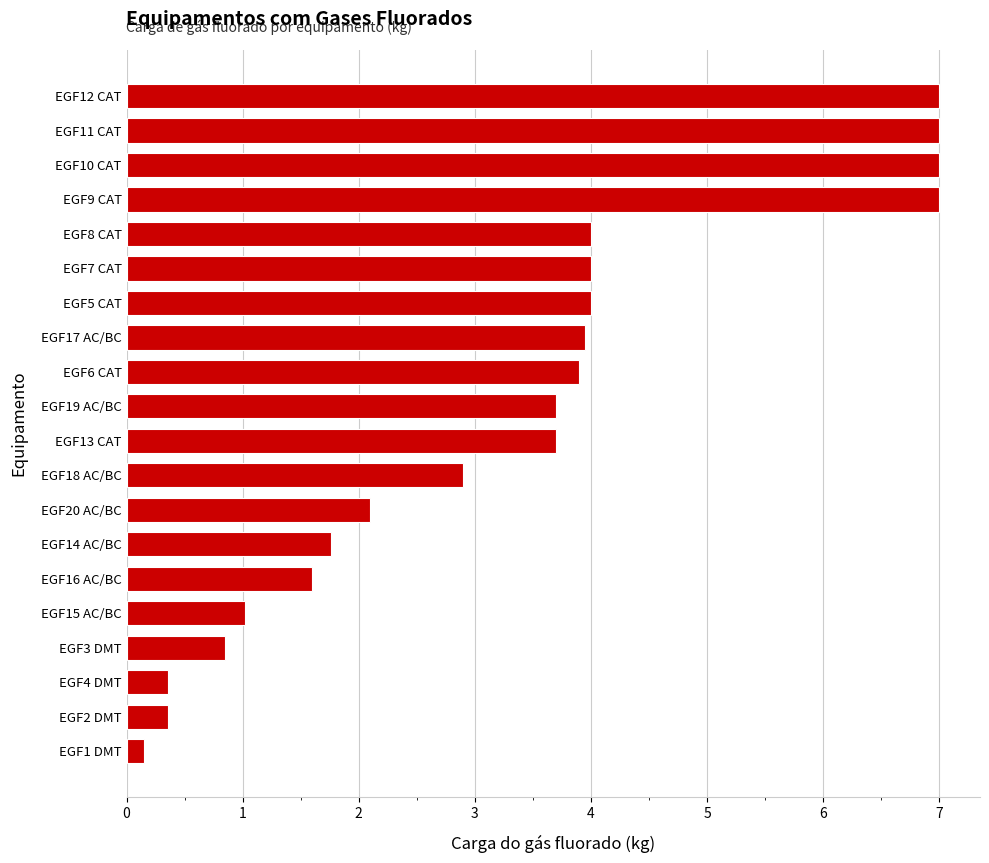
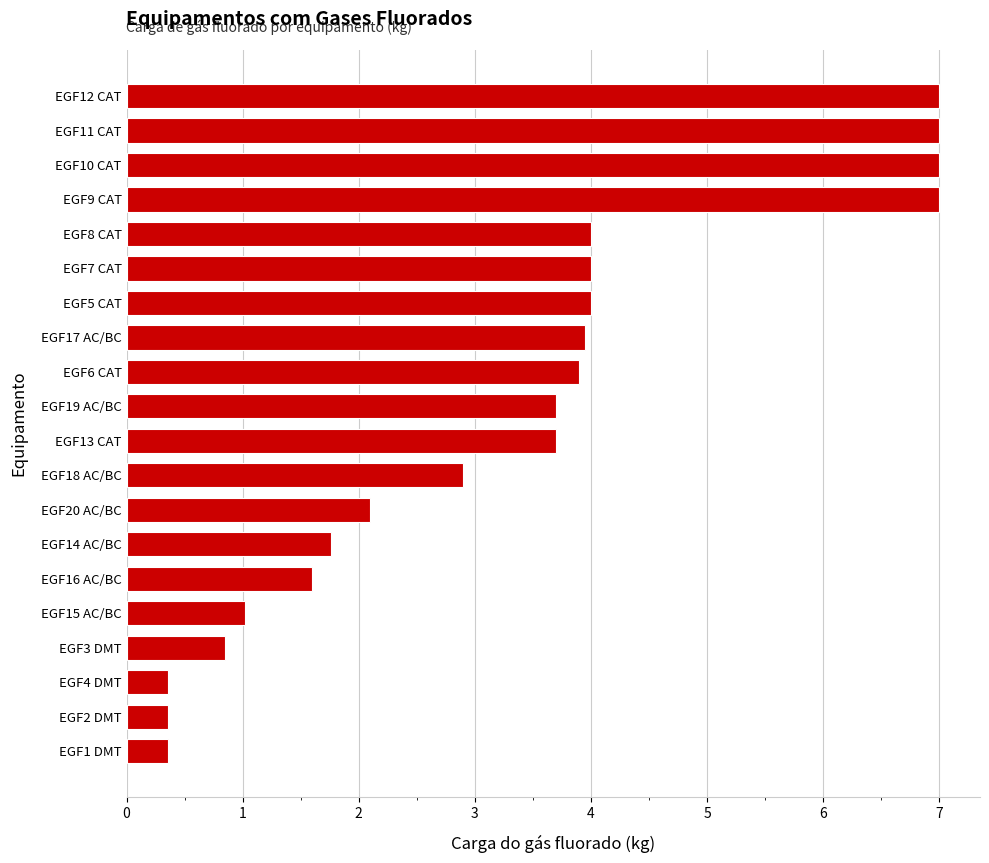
  {
    "EGF12 CAT": 7.00,
    "EGF11 CAT": 7.00,
    "EGF10 CAT": 7.00,
    "EGF9 CAT": 7.00,
    "EGF8 CAT": 4.00,
    "EGF7 CAT": 4.00,
    "EGF5 CAT": 4.00,
    "EGF17 AC/BC": 3.95,
    "EGF6 CAT": 3.90,
    "EGF19 AC/BC": 3.70,
    "EGF13 CAT": 3.70,
    "EGF18 AC/BC": 2.90,
    "EGF20 AC/BC": 2.10,
    "EGF14 AC/BC": 1.76,
    "EGF16 AC/BC": 1.60,
    "EGF15 AC/BC": 1.02,
    "EGF3 DMT": 0.85,
    "EGF4 DMT": 0.36,
    "EGF2 DMT": 0.36,
-   "EGF1 DMT": 0.15
+   "EGF1 DMT": 0.36
  }
